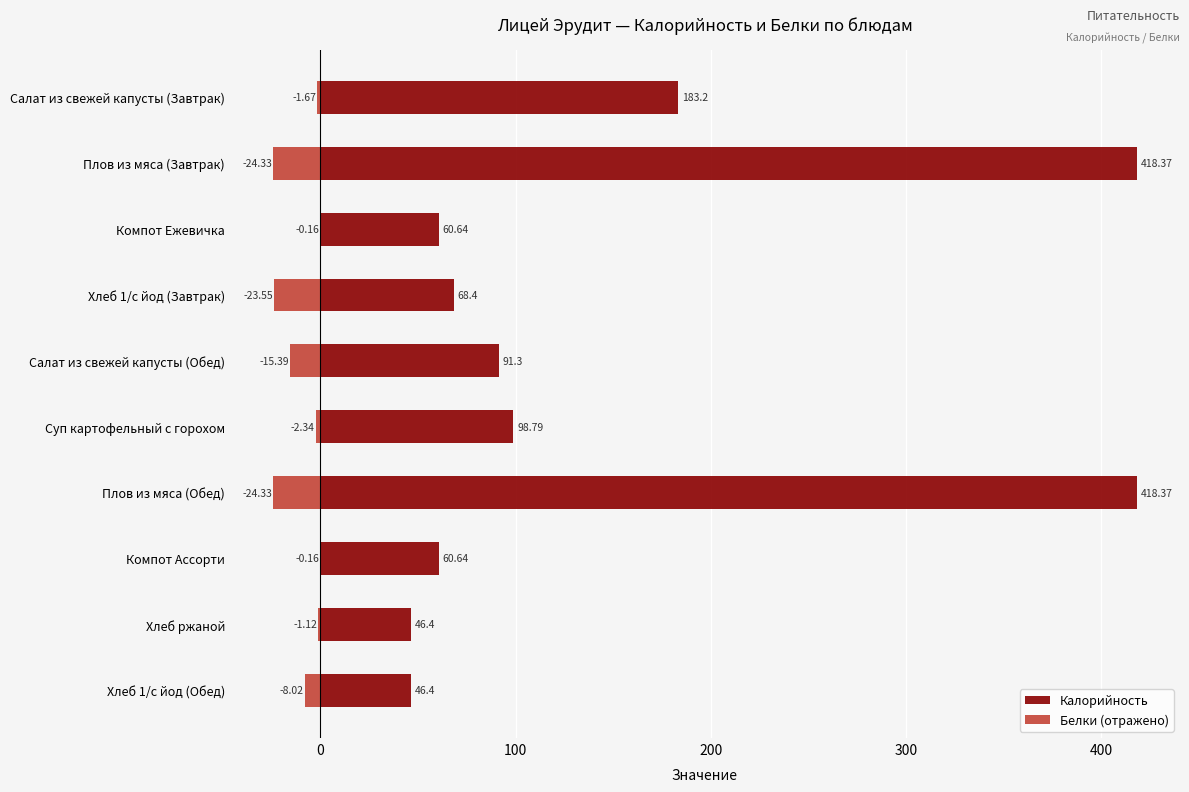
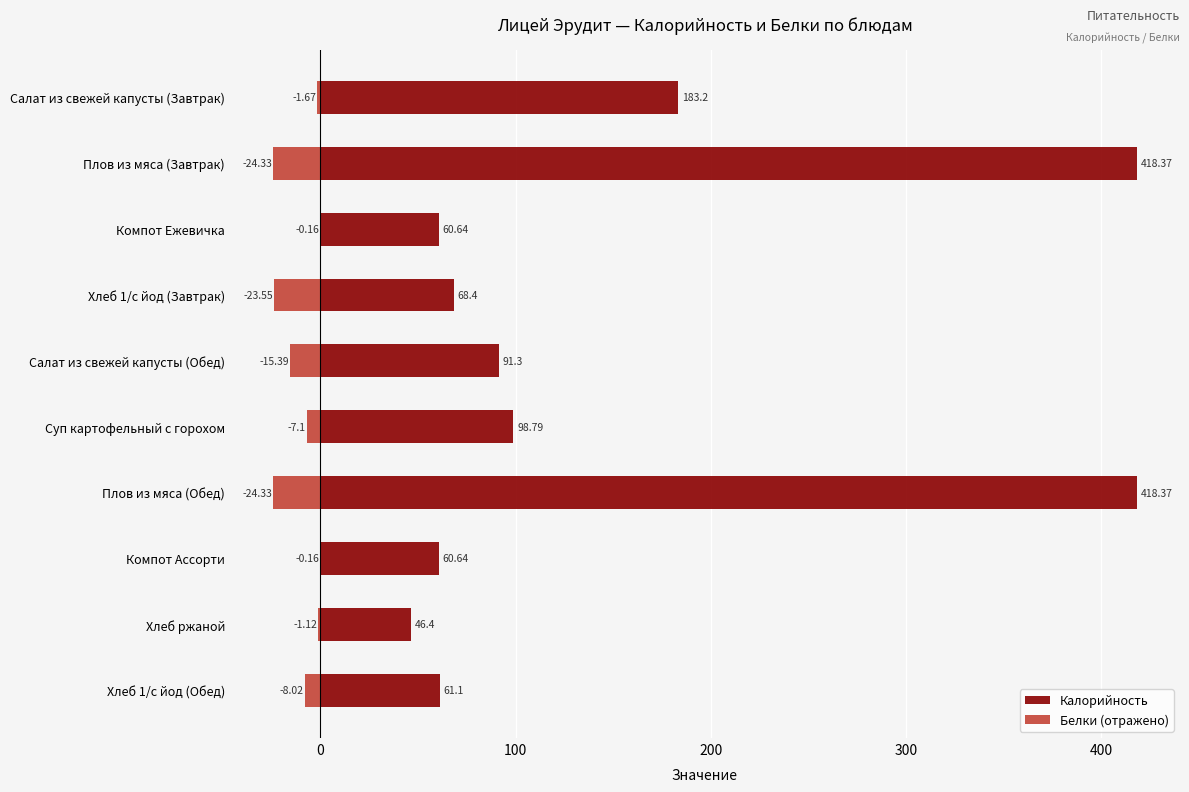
  {
    "Калорийность": {
      "Салат из свежей капусты (Завтрак)": 183.2,
      "Плов из мяса (Завтрак)": 418.37,
      "Компот Ежевичка": 60.64,
      "Хлеб 1/с йод (Завтрак)": 68.4,
      "Салат из свежей капусты (Обед)": 91.3,
      "Суп картофельный с горохом": 98.79,
      "Плов из мяса (Обед)": 418.37,
      "Компот Ассорти": 60.64,
      "Хлеб ржаной": 46.4,
-     "Хлеб 1/с йод (Обед)": 46.4
+     "Хлеб 1/с йод (Обед)": 61.1
    },
    "Белки (отражено)": {
      "Салат из свежей капусты (Завтрак)": -1.67,
      "Плов из мяса (Завтрак)": -24.33,
      "Компот Ежевичка": -0.16,
      "Хлеб 1/с йод (Завтрак)": -23.55,
      "Салат из свежей капусты (Обед)": -15.39,
-     "Суп картофельный с горохом": -2.34,
+     "Суп картофельный с горохом": -7.1,
      "Плов из мяса (Обед)": -24.33,
      "Компот Ассорти": -0.16,
      "Хлеб ржаной": -1.12,
      "Хлеб 1/с йод (Обед)": -8.02
    }
  }
